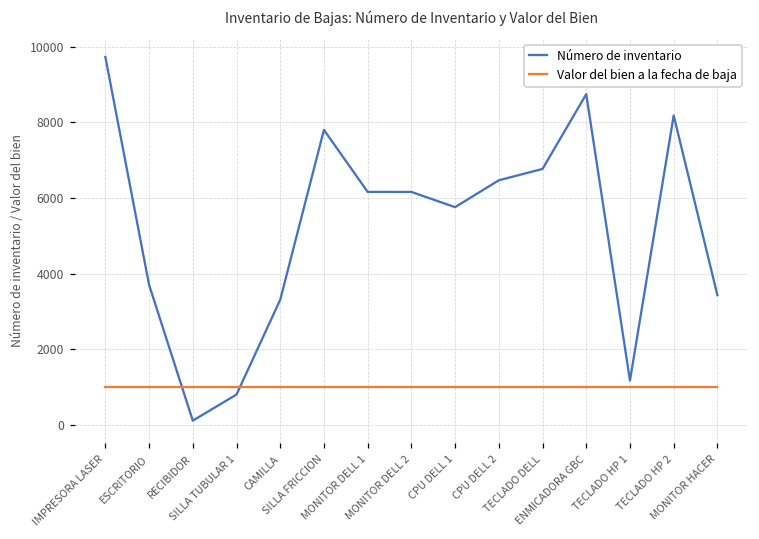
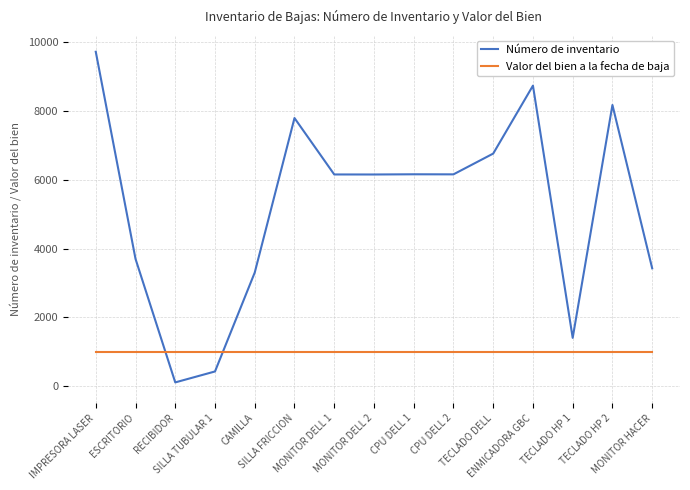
  {
    "Número de inventario": {
      "IMPRESORA LASER": 9700,
      "ESCRITORIO": 3700,
      "RECIBIDOR": 100,
-     "SILLA TUBULAR 1": 800,
+     "SILLA TUBULAR 1": 400,
      "CAMILLA": 3300,
      "SILLA FRICCION": 7800,
      "MONITOR DELL 1": 6200,
      "MONITOR DELL 2": 6200,
-     "CPU DELL 1": 5800,
-     "CPU DELL 2": 6500,
+     "CPU DELL 1": 6200,
+     "CPU DELL 2": 6200,
      "TECLADO DELL": 6800,
      "ENMICADORA GBC": 8700,
-     "TECLADO HP 1": 1200,
+     "TECLADO HP 1": 1400,
      "TECLADO HP 2": 8200,
      "MONITOR HACER": 3400
    },
    "Valor del bien a la fecha de baja": {
      "IMPRESORA LASER": 1000,
      "ESCRITORIO": 1000,
      "RECIBIDOR": 1000,
      "SILLA TUBULAR 1": 1000,
      "CAMILLA": 1000,
      "SILLA FRICCION": 1000,
      "MONITOR DELL 1": 1000,
      "MONITOR DELL 2": 1000,
      "CPU DELL 1": 1000,
      "CPU DELL 2": 1000,
      "TECLADO DELL": 1000,
      "ENMICADORA GBC": 1000,
      "TECLADO HP 1": 1000,
      "TECLADO HP 2": 1000,
      "MONITOR HACER": 1000
    }
  }
